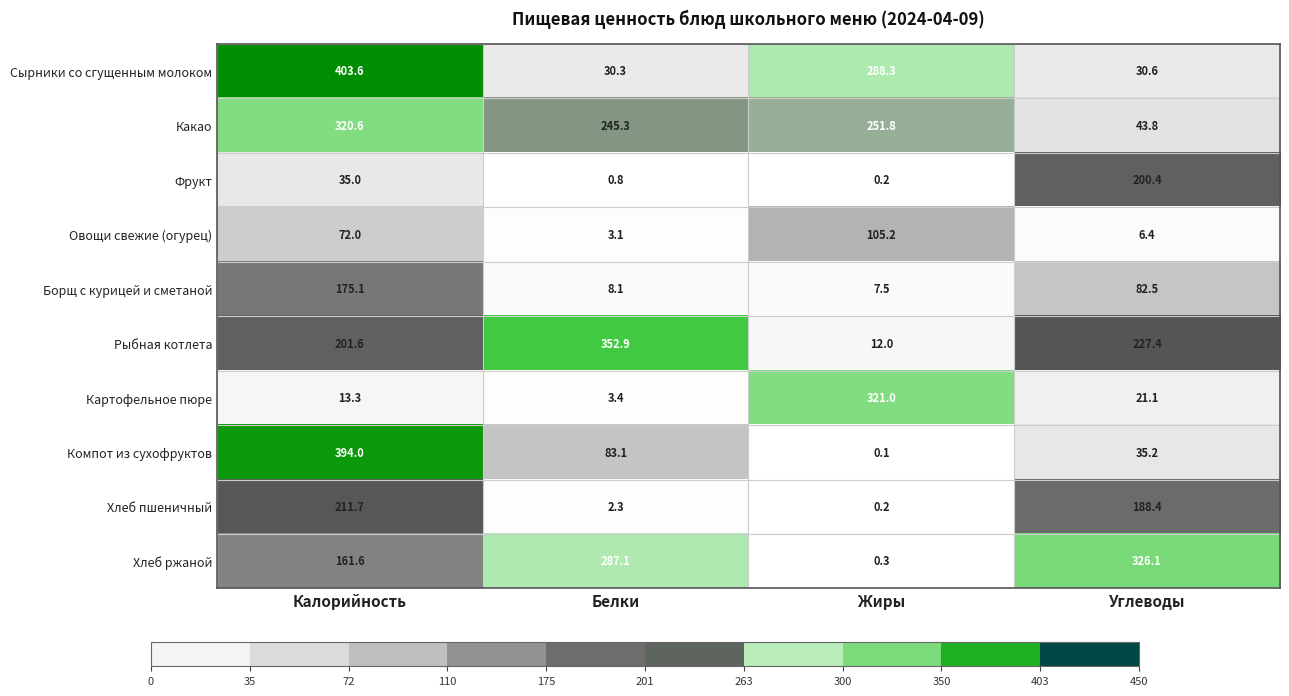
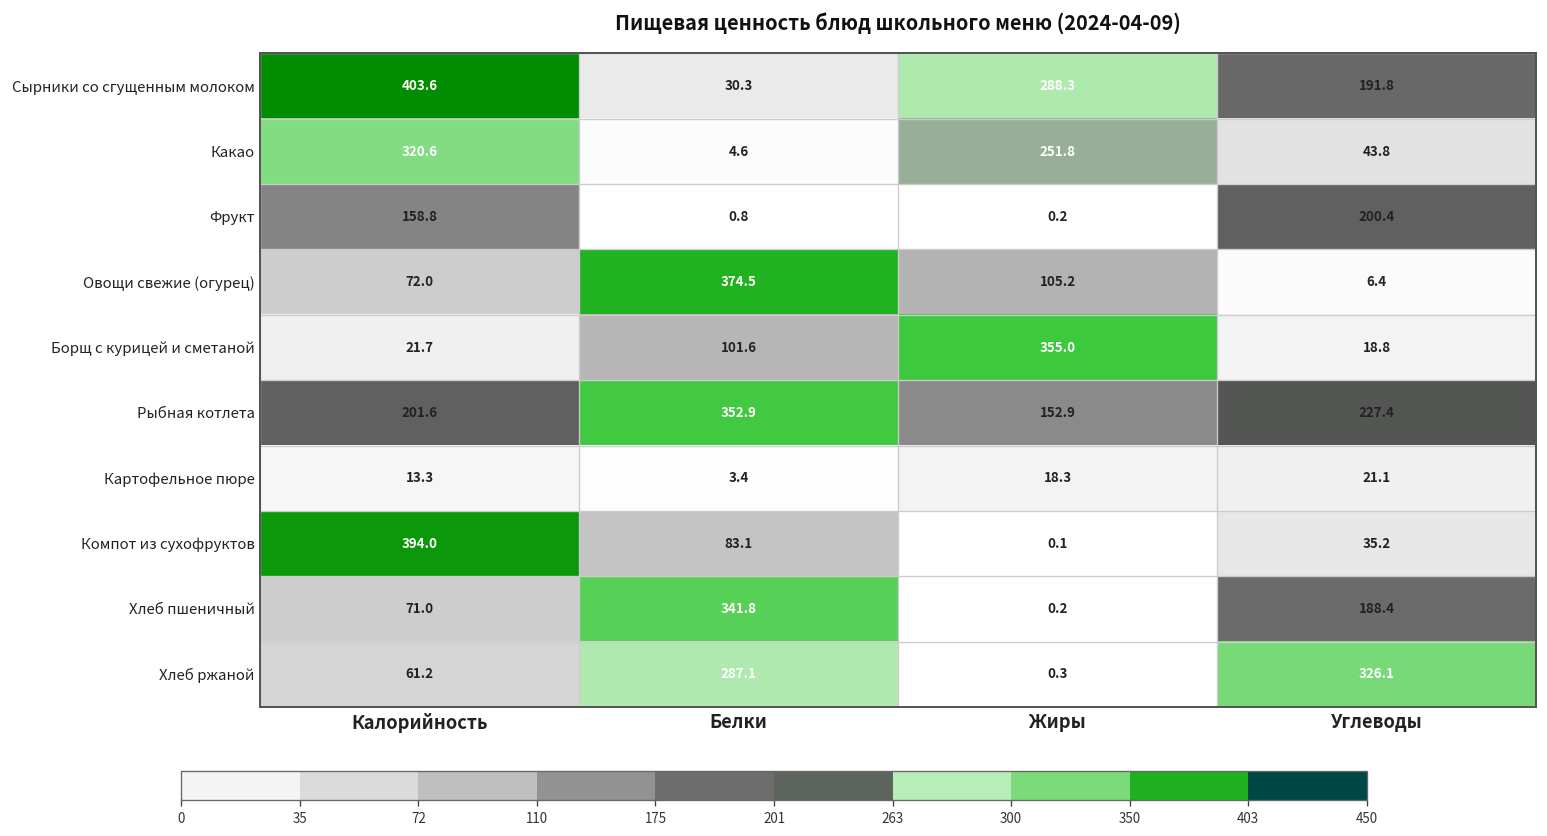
  {
    "Пищевая ценность блюд школьного меню (2024-04-09)": {
      "Сырники со сгущенным молоком": {
        "Калорийность": 403.6,
        "Белки": 30.3,
        "Жиры": 288.3,
-       "Углеводы": 30.6
+       "Углеводы": 191.8
      },
      "Какао": {
        "Калорийность": 320.6,
-       "Белки": 245.3,
+       "Белки": 4.6,
        "Жиры": 251.8,
        "Углеводы": 43.8
      },
      "Фрукт": {
-       "Калорийность": 35.0,
+       "Калорийность": 158.8,
        "Белки": 0.8,
        "Жиры": 0.2,
        "Углеводы": 200.4
      },
      "Овощи свежие (огурец)": {
        "Калорийность": 72.0,
-       "Белки": 3.1,
+       "Белки": 374.5,
        "Жиры": 105.2,
        "Углеводы": 6.4
      },
      "Борщ с курицей и сметаной": {
-       "Калорийность": 175.1,
-       "Белки": 8.1,
-       "Жиры": 7.5,
-       "Углеводы": 82.5
+       "Калорийность": 21.7,
+       "Белки": 101.6,
+       "Жиры": 355.0,
+       "Углеводы": 18.8
      },
      "Рыбная котлета": {
        "Калорийность": 201.6,
        "Белки": 352.9,
-       "Жиры": 12.0,
+       "Жиры": 152.9,
        "Углеводы": 227.4
      },
      "Картофельное пюре": {
        "Калорийность": 13.3,
        "Белки": 3.4,
-       "Жиры": 321.0,
+       "Жиры": 18.3,
        "Углеводы": 21.1
      },
      "Компот из сухофруктов": {
        "Калорийность": 394.0,
        "Белки": 83.1,
        "Жиры": 0.1,
        "Углеводы": 35.2
      },
      "Хлеб пшеничный": {
-       "Калорийность": 211.7,
-       "Белки": 2.3,
+       "Калорийность": 71.0,
+       "Белки": 341.8,
        "Жиры": 0.2,
        "Углеводы": 188.4
      },
      "Хлеб ржаной": {
-       "Калорийность": 161.6,
+       "Калорийность": 61.2,
        "Белки": 287.1,
        "Жиры": 0.3,
        "Углеводы": 326.1
      }
    }
  }
